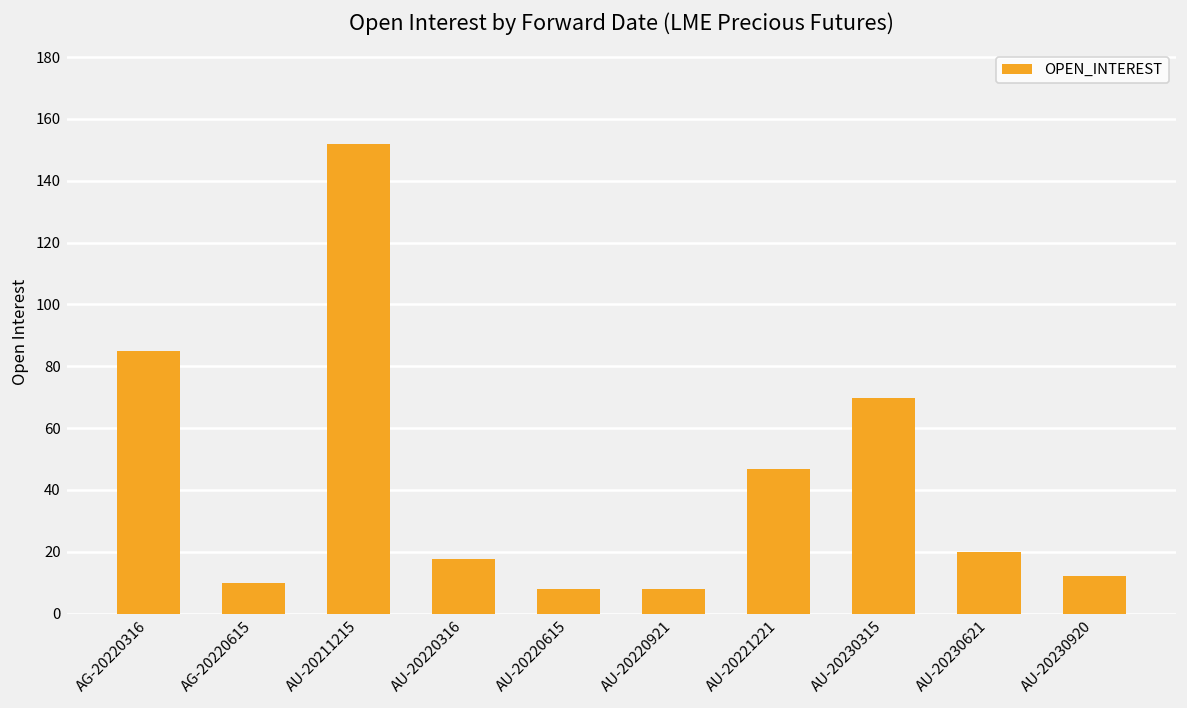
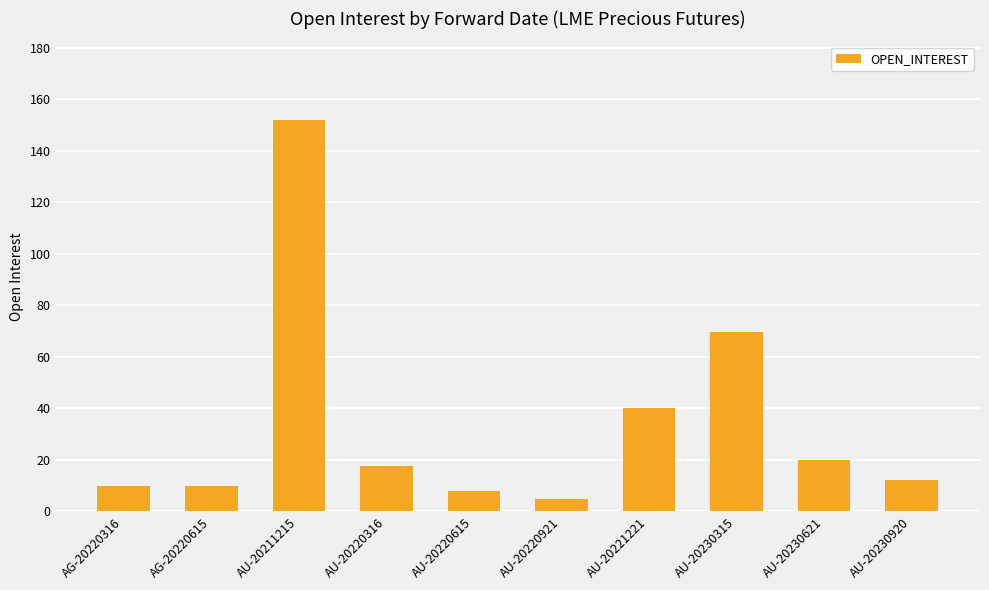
  {
-   "AG-20220316": 85,
+   "AG-20220316": 10,
    "AG-20220615": 10,
    "AU-20211215": 152,
    "AU-20220316": 18,
    "AU-20220615": 8,
-   "AU-20220921": 8,
-   "AU-20221221": 47,
+   "AU-20220921": 5,
+   "AU-20221221": 40,
    "AU-20230315": 70,
    "AU-20230621": 20,
    "AU-20230920": 12
  }
